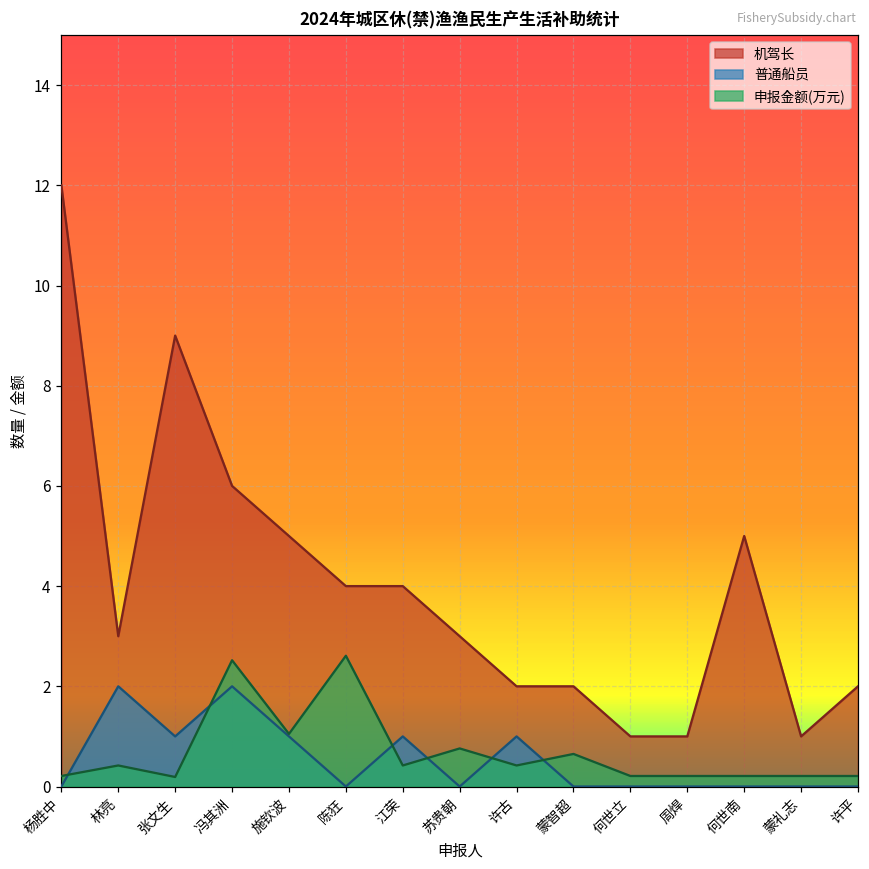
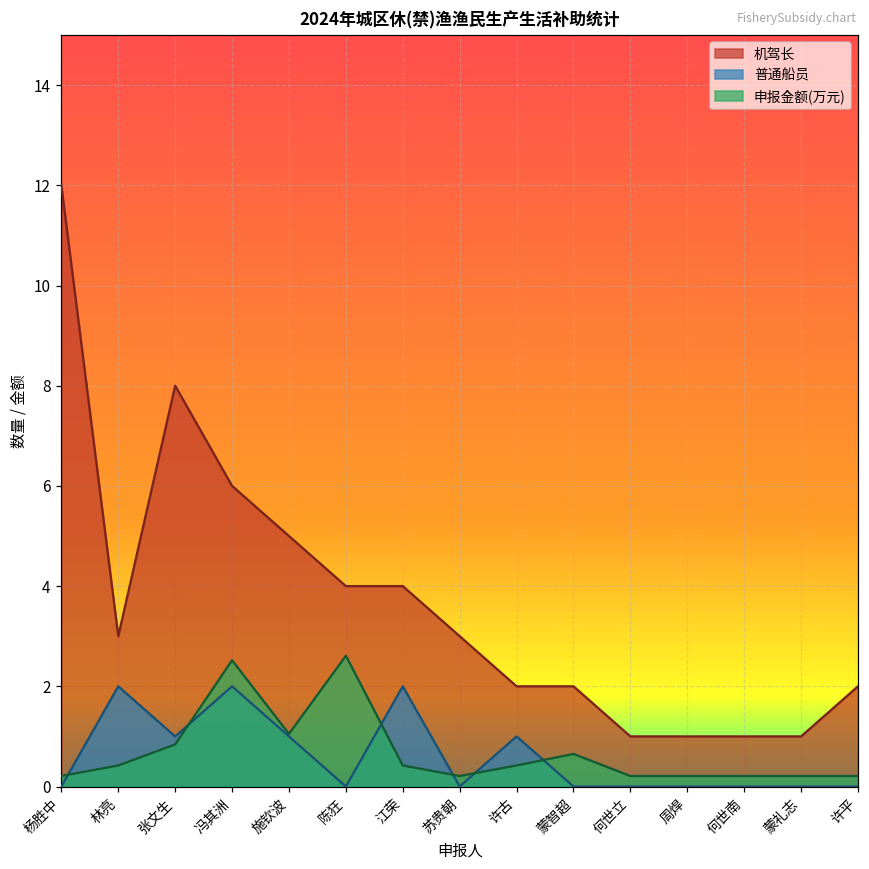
  {
    "机驾长": {
      "杨胜中": 12,
      "林亮": 3,
-     "张文生": 9,
+     "张文生": 8,
      "冯其洲": 6,
      "施钦波": 5,
      "陈狂": 4,
      "江荣": 4,
      "苏贵朝": 3,
      "许古": 2,
      "蒙智超": 2,
      "何世立": 1,
      "周焊": 1,
-     "何世南": 5,
+     "何世南": 1,
      "蒙礼志": 1,
      "许平": 2
    },
    "普通船员": {
      "杨胜中": 0,
      "林亮": 2,
      "张文生": 1,
      "冯其洲": 2,
      "陈狂": 0,
-     "江荣": 1,
+     "江荣": 2,
      "苏贵朝": 0,
      "许古": 1,
      "蒙智超": 0,
      "何世立": 0,
      "周焊": 0,
      "何世南": 0,
      "蒙礼志": 0,
      "许平": 0
    },
    "申报金额(万元)": {
      "杨胜中": 0.2,
      "林亮": 0.4,
-     "张文生": 0.2,
+     "张文生": 0.8,
      "冯其洲": 2.5,
      "陈狂": 2.6,
      "江荣": 0.4,
-     "苏贵朝": 0.8,
+     "苏贵朝": 0.2,
      "许古": 0.4,
      "蒙智超": 0.7,
      "何世立": 0.2,
      "周焊": 0.2,
      "何世南": 0.2,
      "蒙礼志": 0.2,
      "许平": 0.2
    }
  }
